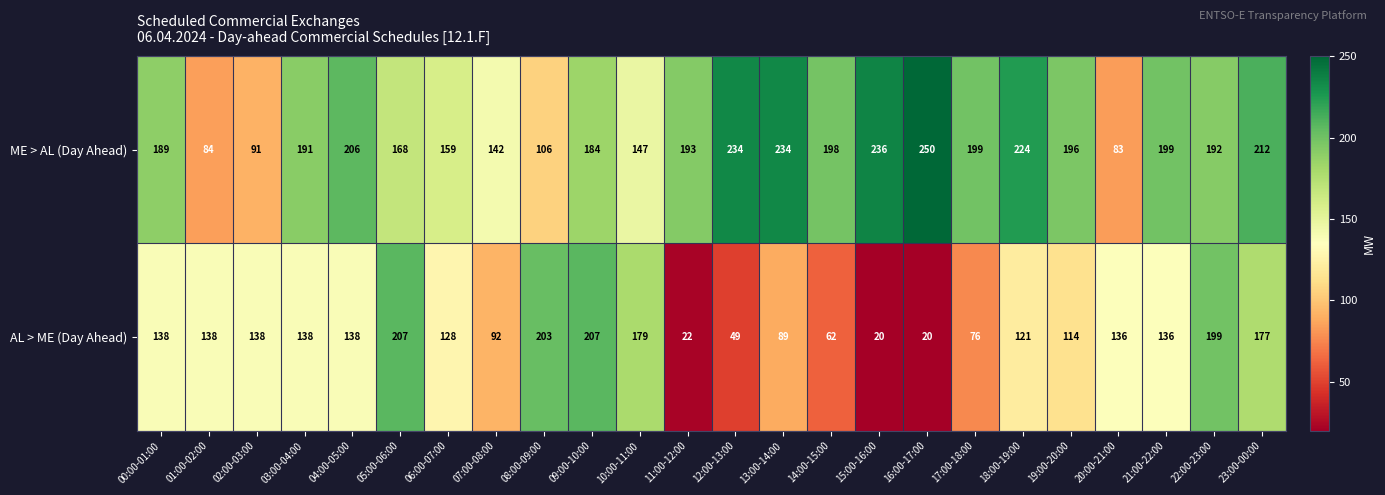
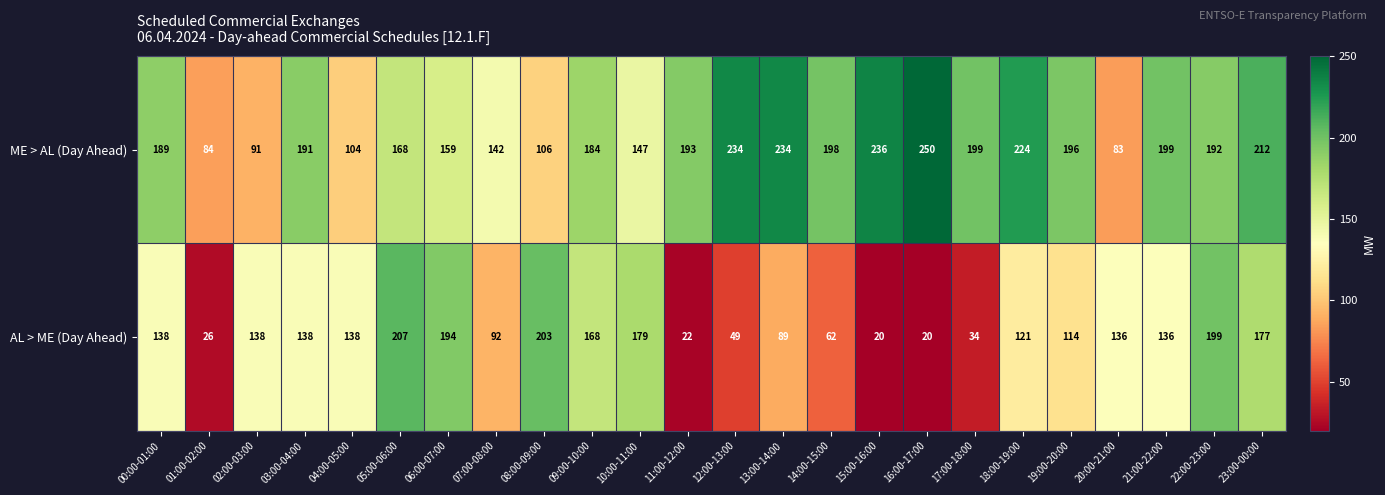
  {
    "ME > AL (Day Ahead)": {
      "00:00-01:00": 189,
      "01:00-02:00": 84,
      "02:00-03:00": 91,
      "03:00-04:00": 191,
-     "04:00-05:00": 206,
+     "04:00-05:00": 104,
      "05:00-06:00": 168,
      "06:00-07:00": 159,
      "07:00-08:00": 142,
      "08:00-09:00": 106,
      "09:00-10:00": 184,
      "10:00-11:00": 147,
      "11:00-12:00": 193,
      "12:00-13:00": 234,
      "13:00-14:00": 234,
      "14:00-15:00": 198,
      "15:00-16:00": 236,
      "16:00-17:00": 250,
      "17:00-18:00": 199,
      "18:00-19:00": 224,
      "19:00-20:00": 196,
      "20:00-21:00": 83,
      "21:00-22:00": 199,
      "22:00-23:00": 192,
      "23:00-00:00": 212
    },
    "AL > ME (Day Ahead)": {
      "00:00-01:00": 138,
-     "01:00-02:00": 138,
+     "01:00-02:00": 26,
      "02:00-03:00": 138,
      "03:00-04:00": 138,
      "04:00-05:00": 138,
      "05:00-06:00": 207,
-     "06:00-07:00": 128,
+     "06:00-07:00": 194,
      "07:00-08:00": 92,
      "08:00-09:00": 203,
-     "09:00-10:00": 207,
+     "09:00-10:00": 168,
      "10:00-11:00": 179,
      "11:00-12:00": 22,
      "12:00-13:00": 49,
      "13:00-14:00": 89,
      "14:00-15:00": 62,
      "15:00-16:00": 20,
      "16:00-17:00": 20,
-     "17:00-18:00": 76,
+     "17:00-18:00": 34,
      "18:00-19:00": 121,
      "19:00-20:00": 114,
      "20:00-21:00": 136,
      "21:00-22:00": 136,
      "22:00-23:00": 199,
      "23:00-00:00": 177
    }
  }
